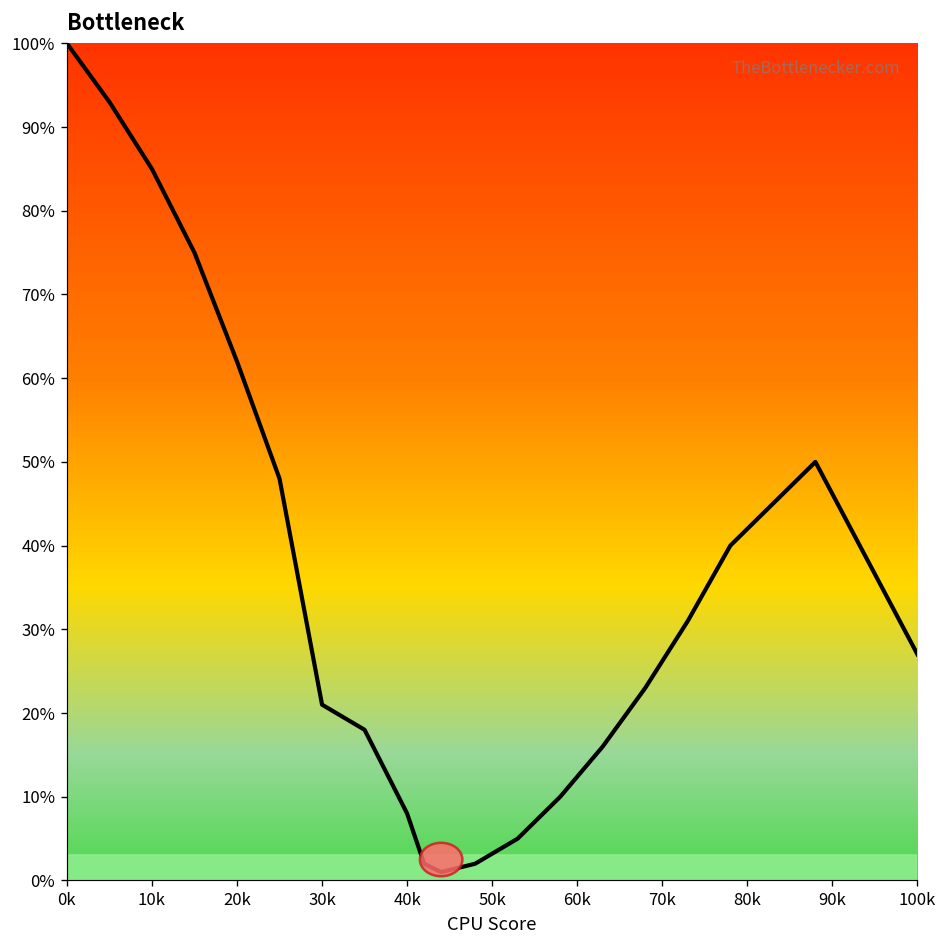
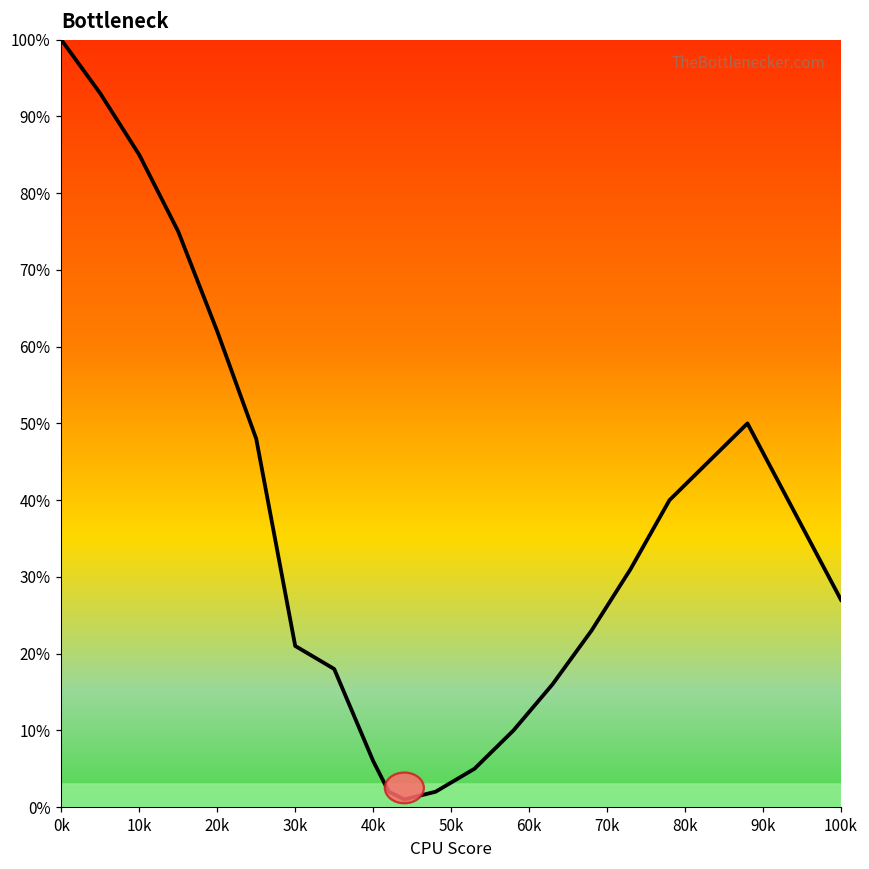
  {
    "0k": "100%",
    "10k": "85%",
    "20k": "62%",
    "30k": "21%",
-   "40k": "8%",
+   "40k": "6%",
    "100k": "27%"
  }
